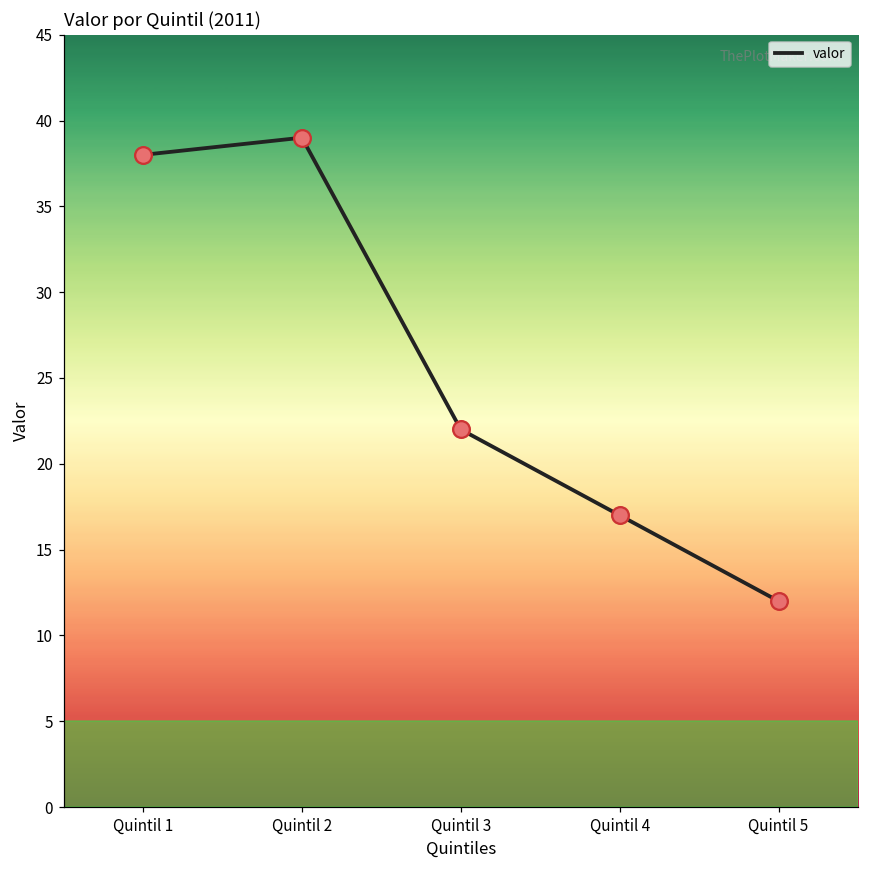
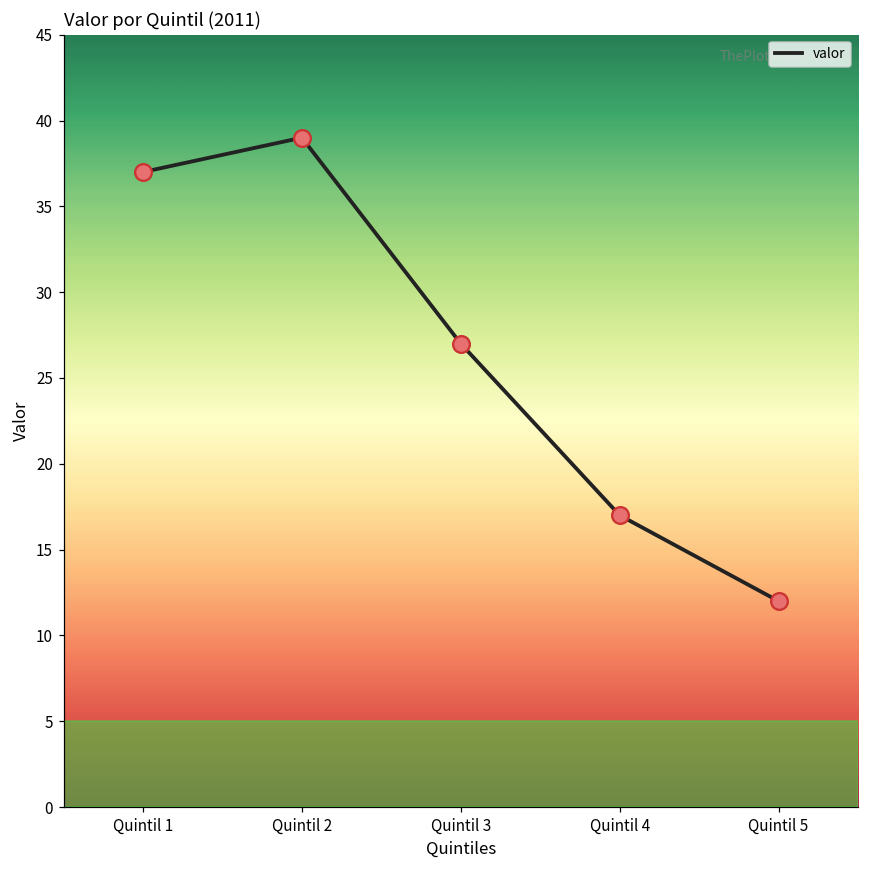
  {
-   "Quintil 1": 38,
+   "Quintil 1": 37,
    "Quintil 2": 39,
-   "Quintil 3": 22,
+   "Quintil 3": 27,
    "Quintil 4": 17,
    "Quintil 5": 12
  }
